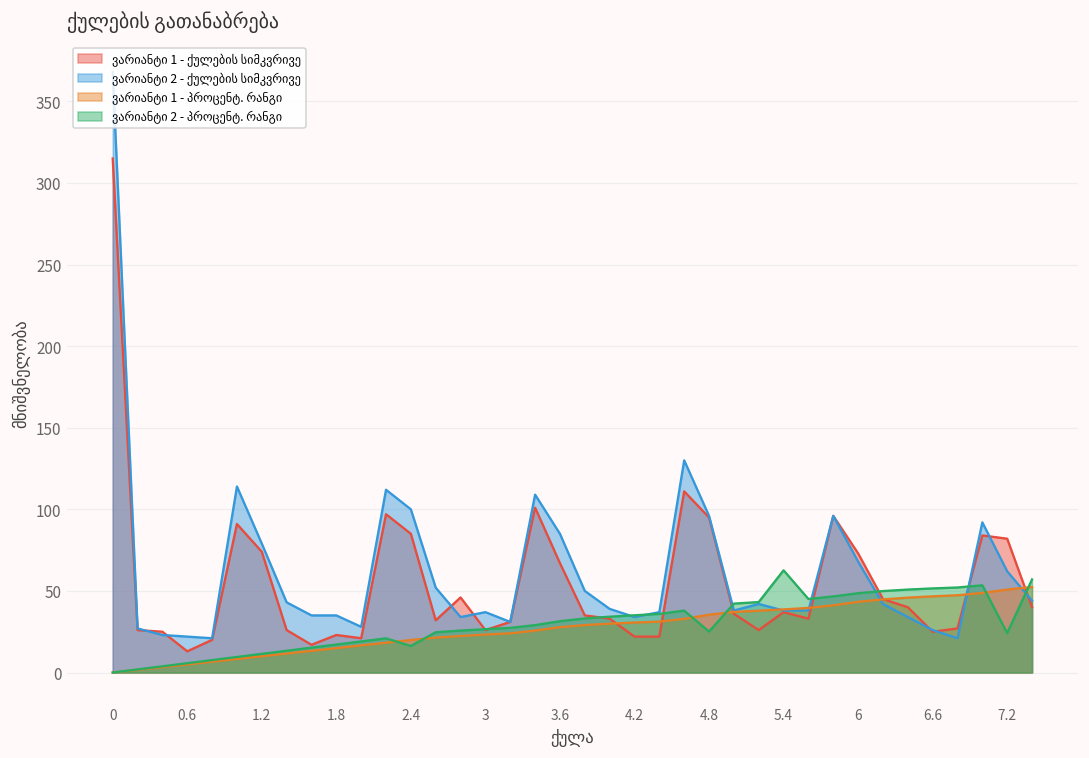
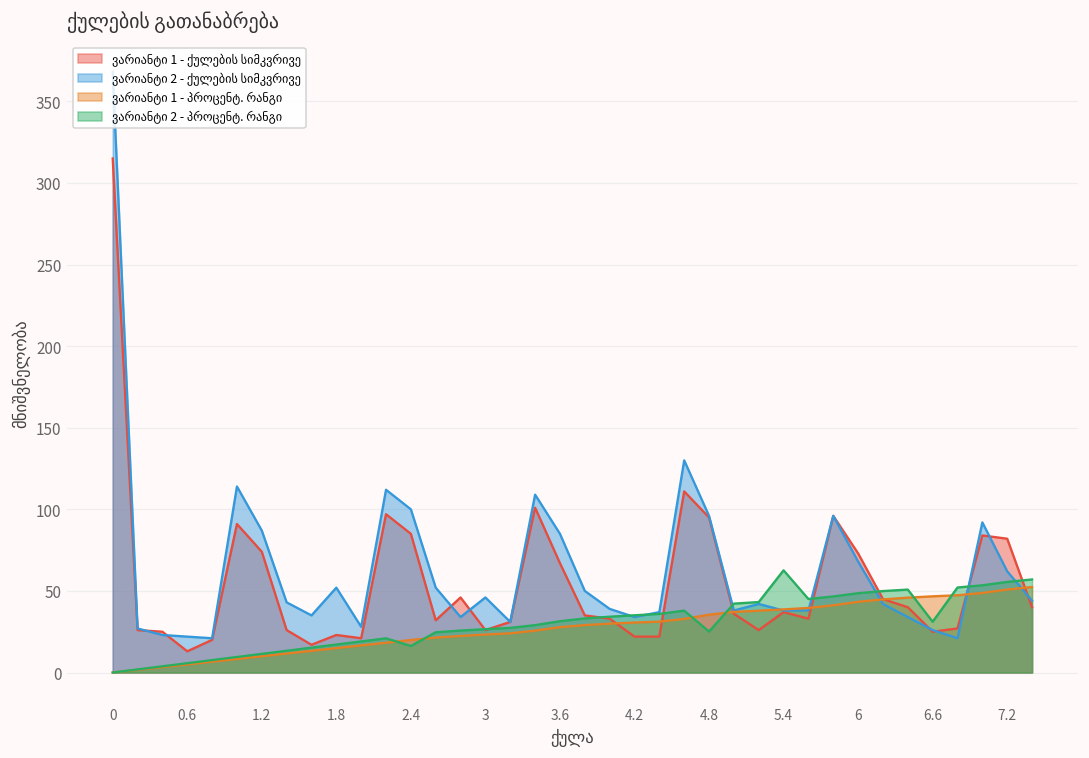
  {
    "ვარიანტი 2 - ქულების სიმკვრივე": {
      "0.6": 22,
-     "1.2": 79,
-     "1.8": 35,
+     "1.2": 87,
+     "1.8": 52,
      "2.4": 100,
-     "3": 37,
+     "3": 46,
      "3.6": 85,
      "6": 68,
      "7.2": 62
    },
    "ვარიანტი 2 - პროცენტ. რანგი": {
      "1.8": 17,
      "2.4": 16,
      "3.6": 31,
      "4.8": 25,
      "5.4": 63,
      "6": 49,
-     "6.6": 52,
-     "7.2": 24
+     "6.6": 31,
+     "7.2": 56
    }
  }
